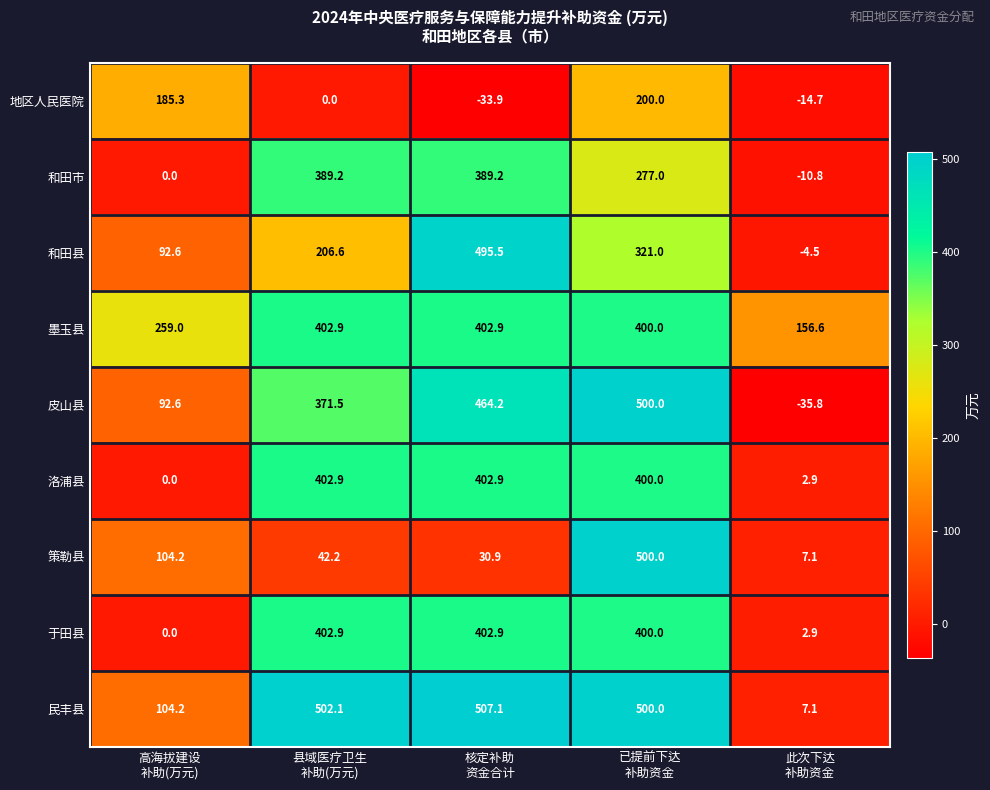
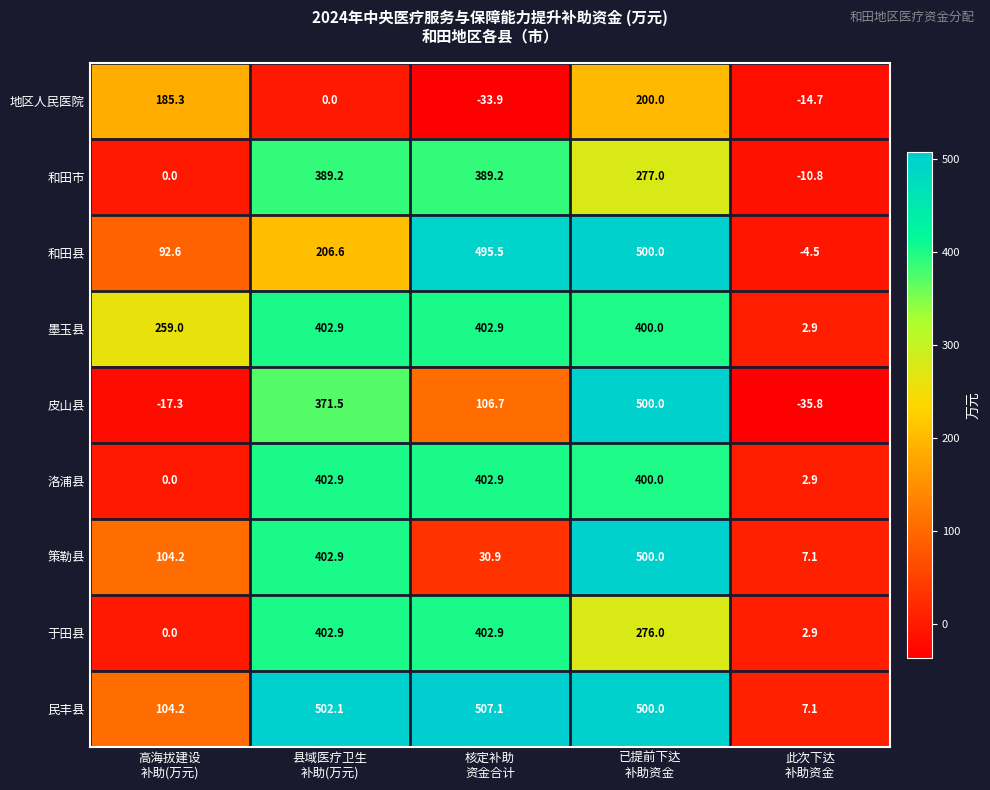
  {
    "地区人民医院": {
      "高海拔建设 补助(万元)": 185.3,
      "县域医疗卫生 补助(万元)": 0.0,
      "核定补助 资金合计": -33.9,
      "已提前下达 补助资金": 200.0,
      "此次下达 补助资金": -14.7
    },
    "和田市": {
      "高海拔建设 补助(万元)": 0.0,
      "县域医疗卫生 补助(万元)": 389.2,
      "核定补助 资金合计": 389.2,
      "已提前下达 补助资金": 277.0,
      "此次下达 补助资金": -10.8
    },
    "和田县": {
      "高海拔建设 补助(万元)": 92.6,
      "县域医疗卫生 补助(万元)": 206.6,
      "核定补助 资金合计": 495.5,
-     "已提前下达 补助资金": 321.0,
+     "已提前下达 补助资金": 500.0,
      "此次下达 补助资金": -4.5
    },
    "墨玉县": {
      "高海拔建设 补助(万元)": 259.0,
      "县域医疗卫生 补助(万元)": 402.9,
      "核定补助 资金合计": 402.9,
      "已提前下达 补助资金": 400.0,
-     "此次下达 补助资金": 156.6
+     "此次下达 补助资金": 2.9
    },
    "皮山县": {
-     "高海拔建设 补助(万元)": 92.6,
+     "高海拔建设 补助(万元)": -17.3,
      "县域医疗卫生 补助(万元)": 371.5,
-     "核定补助 资金合计": 464.2,
+     "核定补助 资金合计": 106.7,
      "已提前下达 补助资金": 500.0,
      "此次下达 补助资金": -35.8
    },
    "洛浦县": {
      "高海拔建设 补助(万元)": 0.0,
      "县域医疗卫生 补助(万元)": 402.9,
      "核定补助 资金合计": 402.9,
      "已提前下达 补助资金": 400.0,
      "此次下达 补助资金": 2.9
    },
    "策勒县": {
      "高海拔建设 补助(万元)": 104.2,
-     "县域医疗卫生 补助(万元)": 42.2,
+     "县域医疗卫生 补助(万元)": 402.9,
      "核定补助 资金合计": 30.9,
      "已提前下达 补助资金": 500.0,
      "此次下达 补助资金": 7.1
    },
    "于田县": {
      "高海拔建设 补助(万元)": 0.0,
      "县域医疗卫生 补助(万元)": 402.9,
      "核定补助 资金合计": 402.9,
-     "已提前下达 补助资金": 400.0,
+     "已提前下达 补助资金": 276.0,
      "此次下达 补助资金": 2.9
    },
    "民丰县": {
      "高海拔建设 补助(万元)": 104.2,
      "县域医疗卫生 补助(万元)": 502.1,
      "核定补助 资金合计": 507.1,
      "已提前下达 补助资金": 500.0,
      "此次下达 补助资金": 7.1
    }
  }
